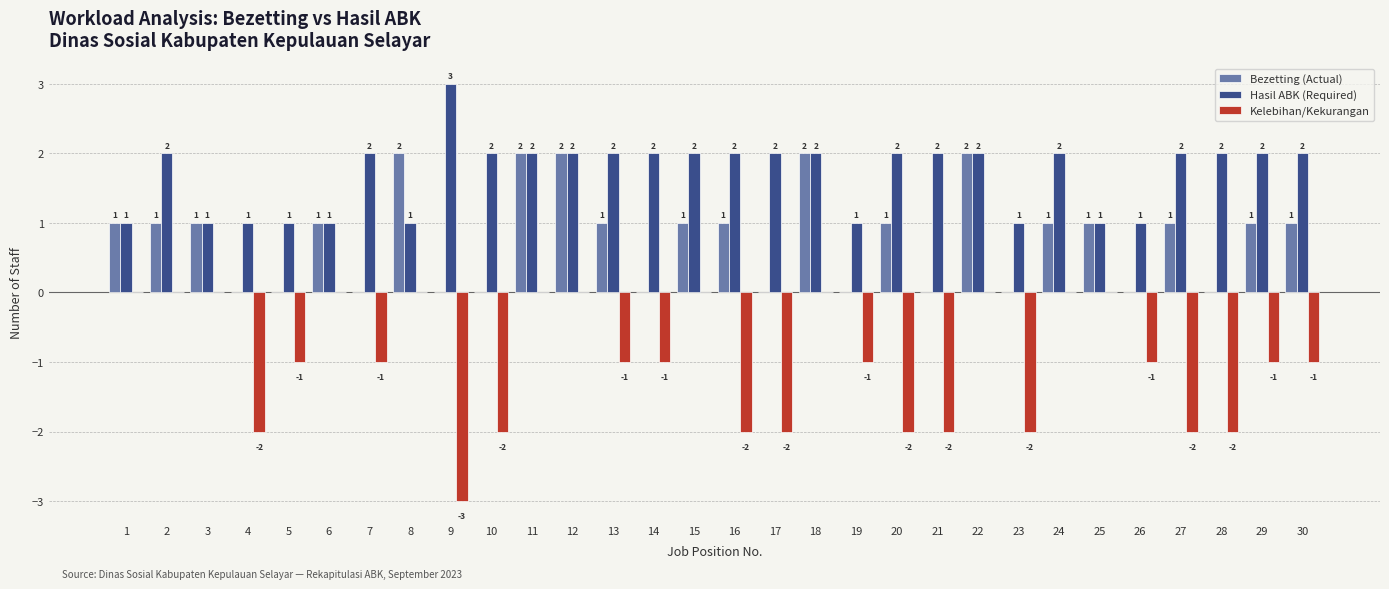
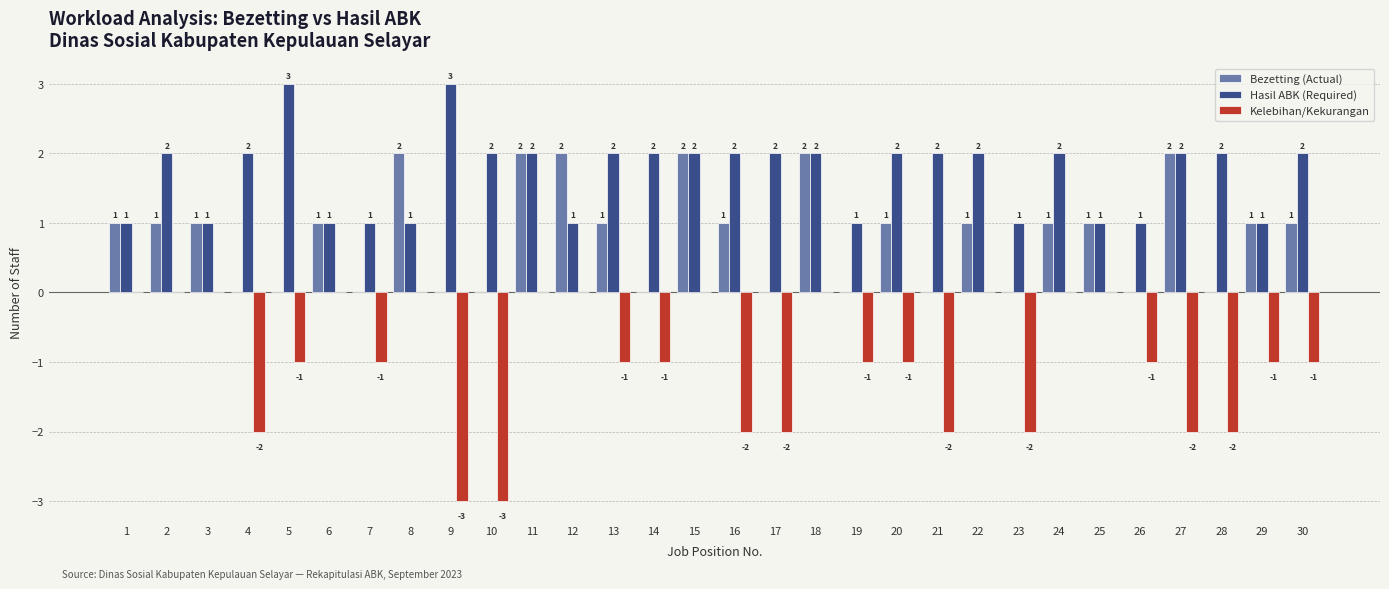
  {
    "Bezetting (Actual)": {
      "1": 1,
      "2": 1,
      "3": 1,
      "6": 1,
      "8": 2,
      "11": 2,
      "12": 2,
      "13": 1,
-     "15": 1,
+     "15": 2,
      "16": 1,
      "18": 2,
      "20": 1,
-     "22": 2,
+     "22": 1,
      "24": 1,
      "25": 1,
-     "27": 1,
+     "27": 2,
      "29": 1,
      "30": 1
    },
    "Hasil ABK (Required)": {
      "1": 1,
      "2": 2,
      "3": 1,
-     "4": 1,
-     "5": 1,
+     "4": 2,
+     "5": 3,
      "6": 1,
-     "7": 2,
+     "7": 1,
      "8": 1,
      "9": 3,
      "10": 2,
      "11": 2,
-     "12": 2,
+     "12": 1,
      "13": 2,
      "14": 2,
      "15": 2,
      "16": 2,
      "17": 2,
      "18": 2,
      "19": 1,
      "20": 2,
      "21": 2,
      "22": 2,
      "23": 1,
      "24": 2,
      "25": 1,
      "26": 1,
      "27": 2,
      "28": 2,
-     "29": 2,
+     "29": 1,
      "30": 2
    },
    "Kelebihan/Kekurangan": {
      "4": -2,
      "5": -1,
      "7": -1,
      "9": -3,
-     "10": -2,
+     "10": -3,
      "13": -1,
      "14": -1,
      "16": -2,
      "17": -2,
      "19": -1,
-     "20": -2,
+     "20": -1,
      "21": -2,
      "23": -2,
      "26": -1,
      "27": -2,
      "28": -2,
      "29": -1,
      "30": -1
    }
  }
